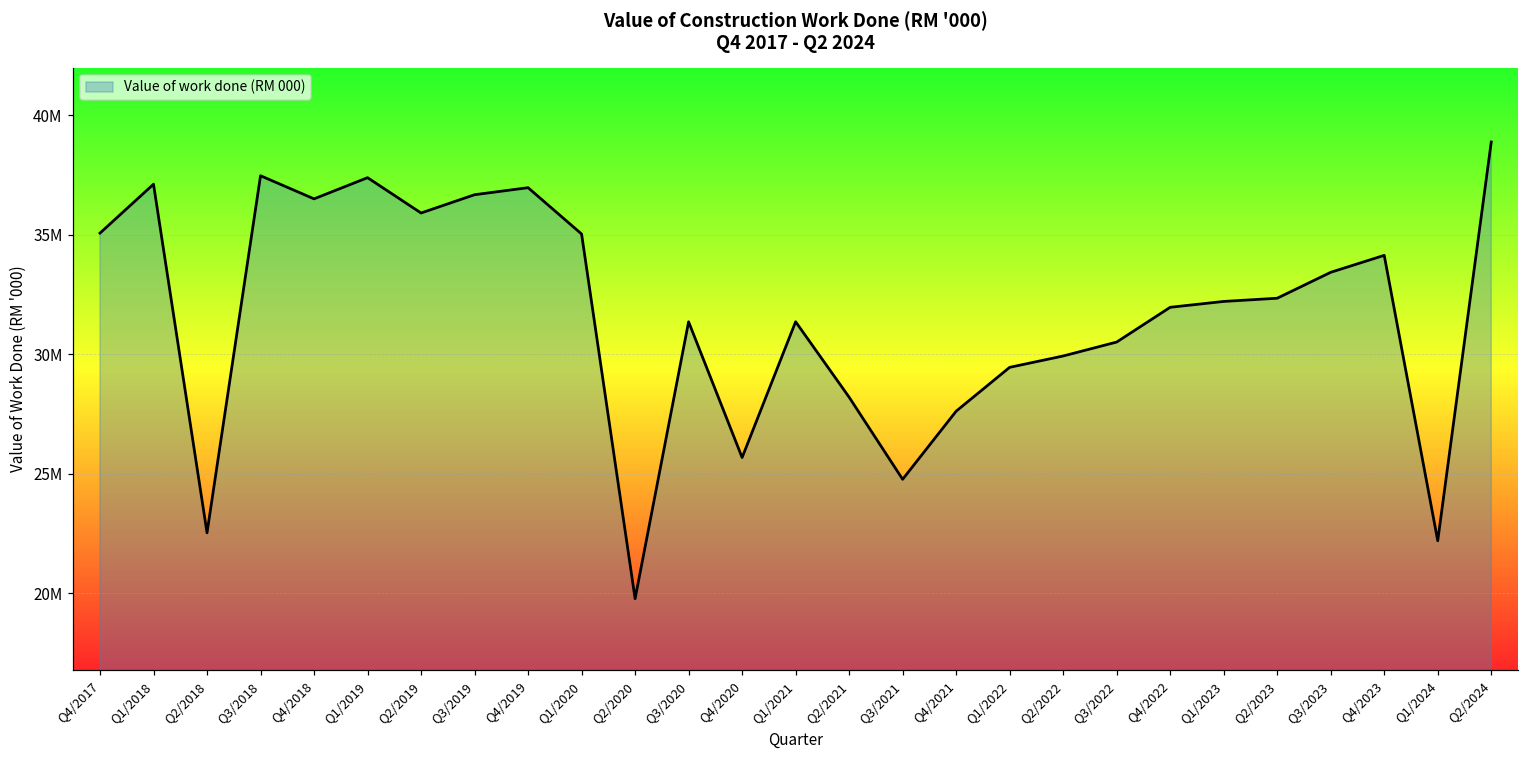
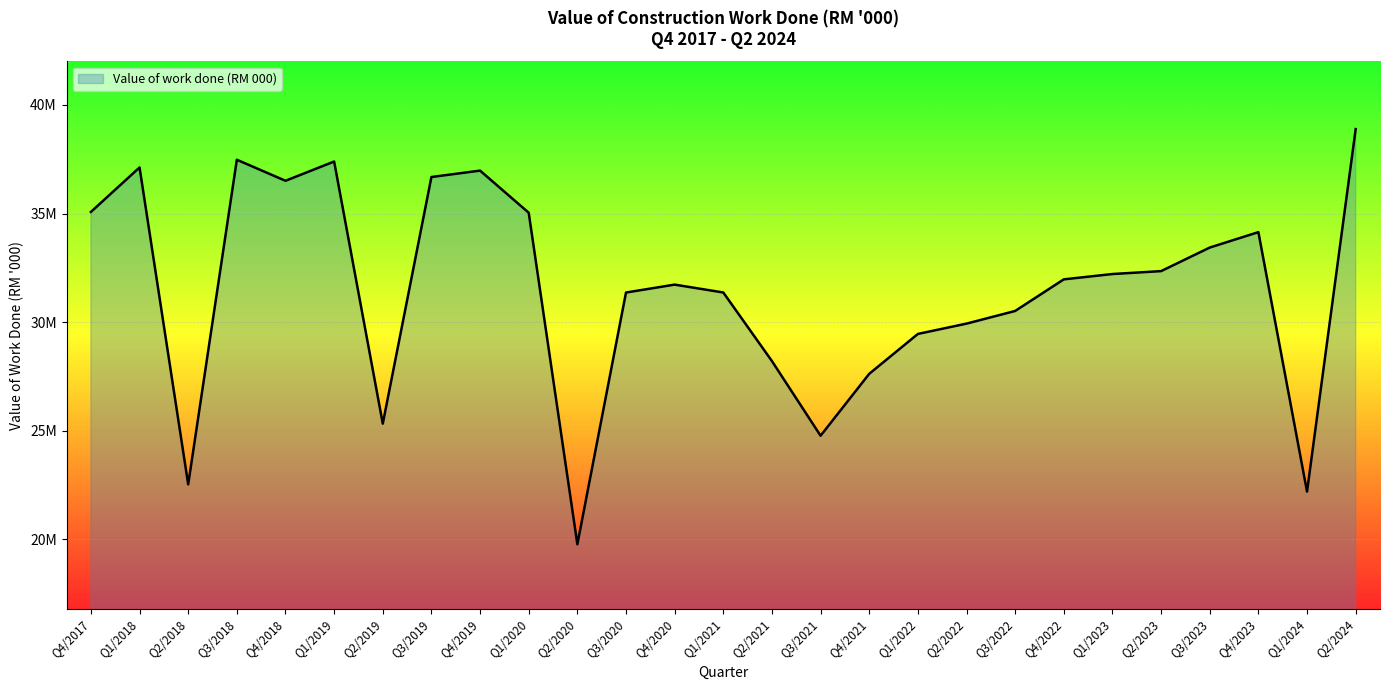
  {
    "Q4/2017": 35100000,
    "Q1/2018": 37100000,
    "Q2/2018": 22500000,
    "Q3/2018": 37500000,
    "Q4/2018": 36500000,
    "Q1/2019": 37400000,
-   "Q2/2019": 35900000,
+   "Q2/2019": 25300000,
    "Q3/2019": 36700000,
    "Q4/2019": 37000000,
    "Q1/2020": 35000000,
    "Q2/2020": 19800000,
    "Q3/2020": 31400000,
-   "Q4/2020": 25700000,
+   "Q4/2020": 31700000,
    "Q1/2021": 31400000,
    "Q2/2021": 28200000,
    "Q3/2021": 24800000,
    "Q4/2021": 27600000,
    "Q1/2022": 29500000,
    "Q2/2022": 29900000,
    "Q3/2022": 30500000,
    "Q4/2022": 32000000,
    "Q1/2023": 32200000,
    "Q2/2023": 32400000,
    "Q3/2023": 33400000,
    "Q4/2023": 34100000,
    "Q1/2024": 22200000,
    "Q2/2024": 38900000
  }
